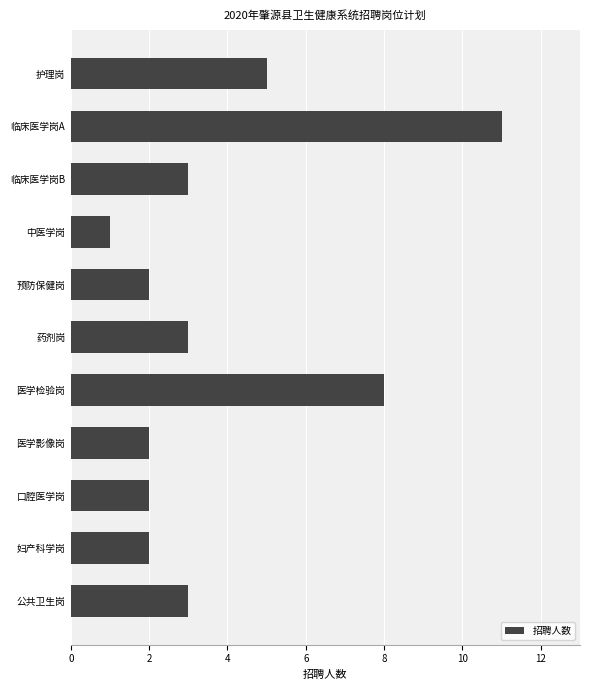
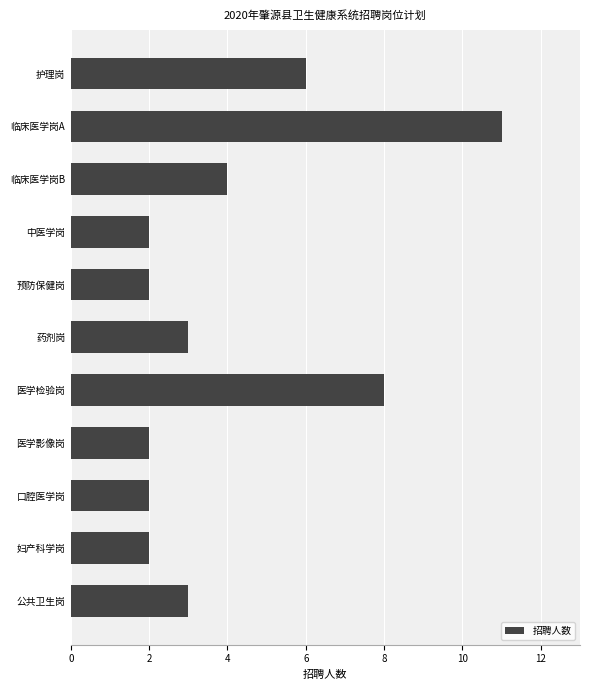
  {
-   "护理岗": 5,
+   "护理岗": 6,
    "临床医学岗A": 11,
-   "临床医学岗B": 3,
-   "中医学岗": 1,
+   "临床医学岗B": 4,
+   "中医学岗": 2,
    "预防保健岗": 2,
    "药剂岗": 3,
    "医学检验岗": 8,
    "医学影像岗": 2,
    "口腔医学岗": 2,
    "妇产科学岗": 2,
    "公共卫生岗": 3
  }
